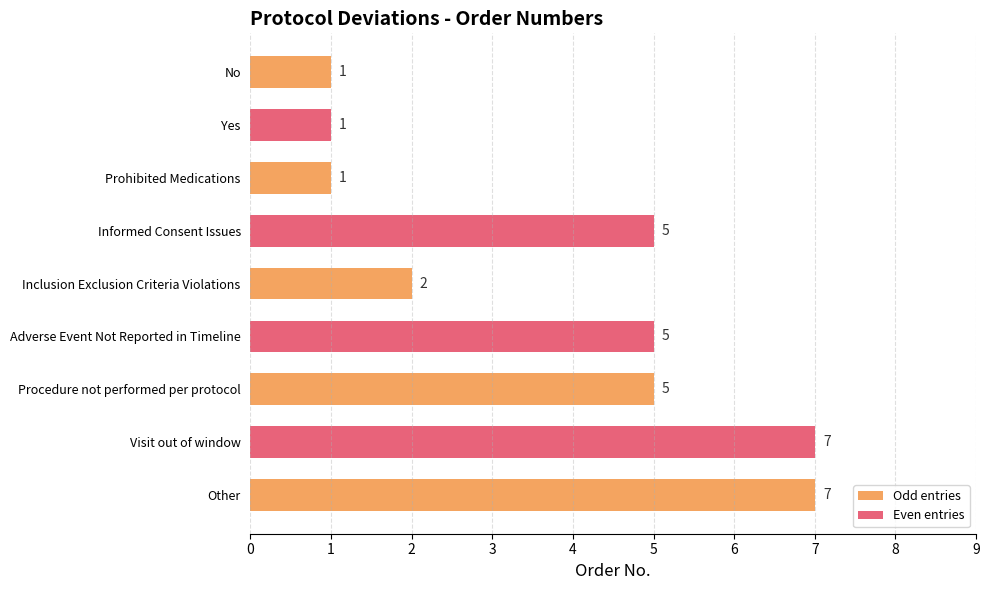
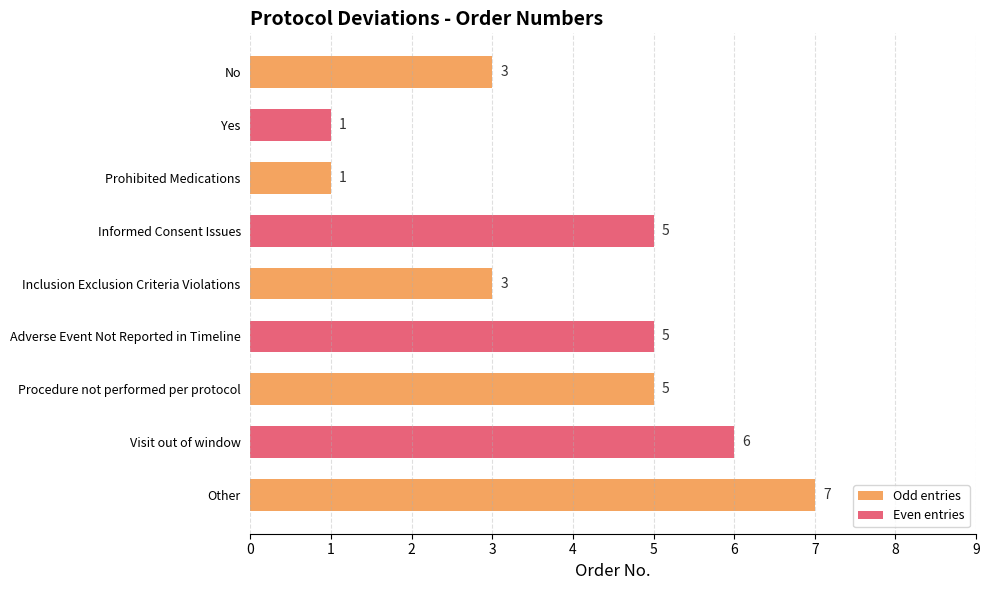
  {
-   "No": 1,
+   "No": 3,
    "Yes": 1,
    "Prohibited Medications": 1,
    "Informed Consent Issues": 5,
-   "Inclusion Exclusion Criteria Violations": 2,
+   "Inclusion Exclusion Criteria Violations": 3,
    "Adverse Event Not Reported in Timeline": 5,
    "Procedure not performed per protocol": 5,
-   "Visit out of window": 7,
+   "Visit out of window": 6,
    "Other": 7
  }
